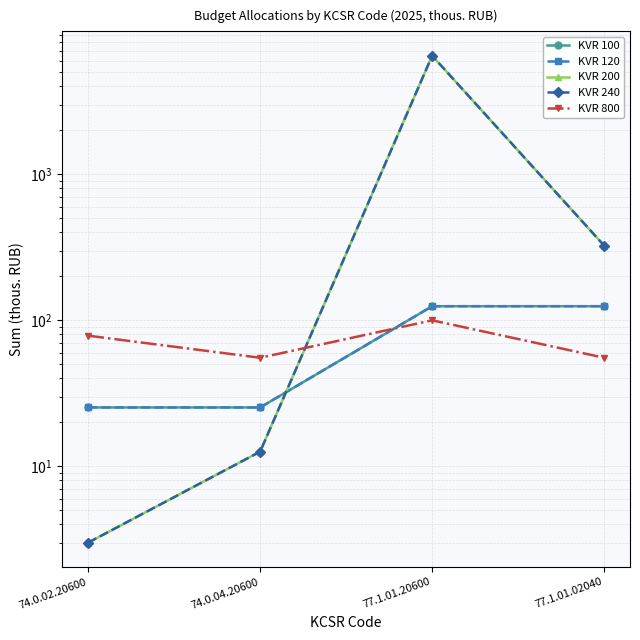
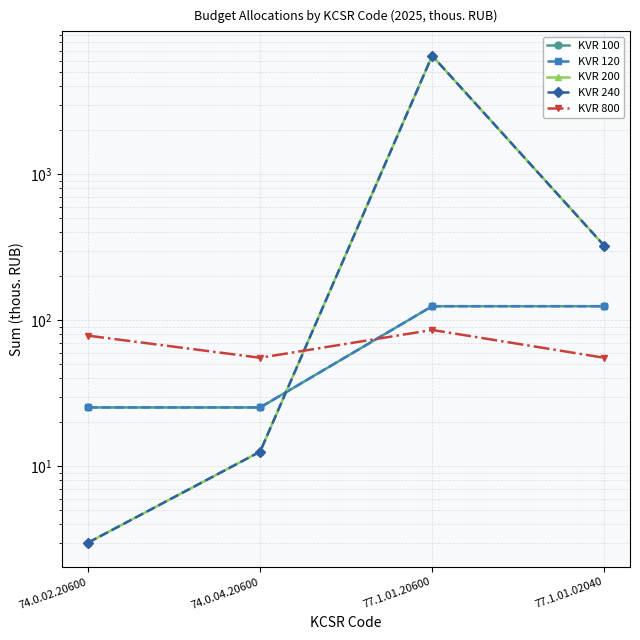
  {
    "KVR 800": {
      "74.0.02.20600": 80,
      "74.0.04.20600": 55,
-     "77.1.01.20600": 100,
+     "77.1.01.20600": 90,
      "77.1.01.02040": 55
    }
  }
